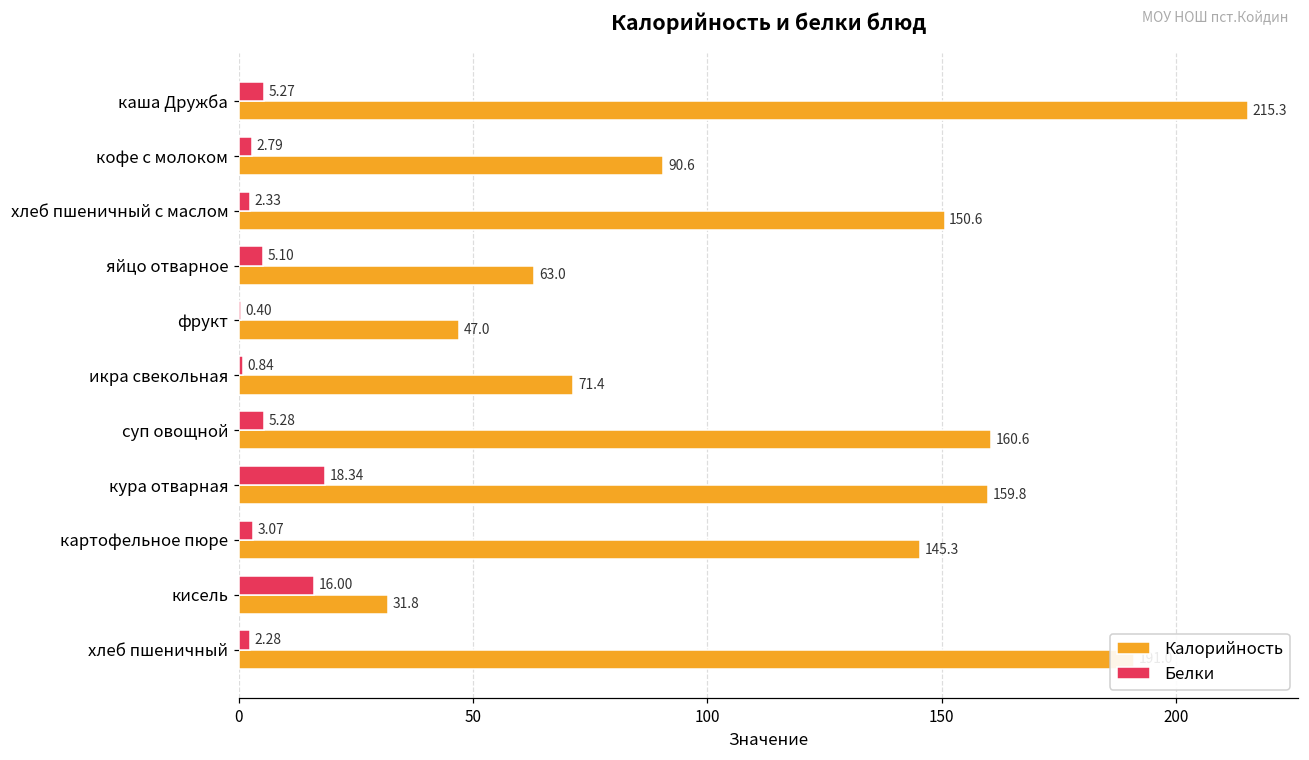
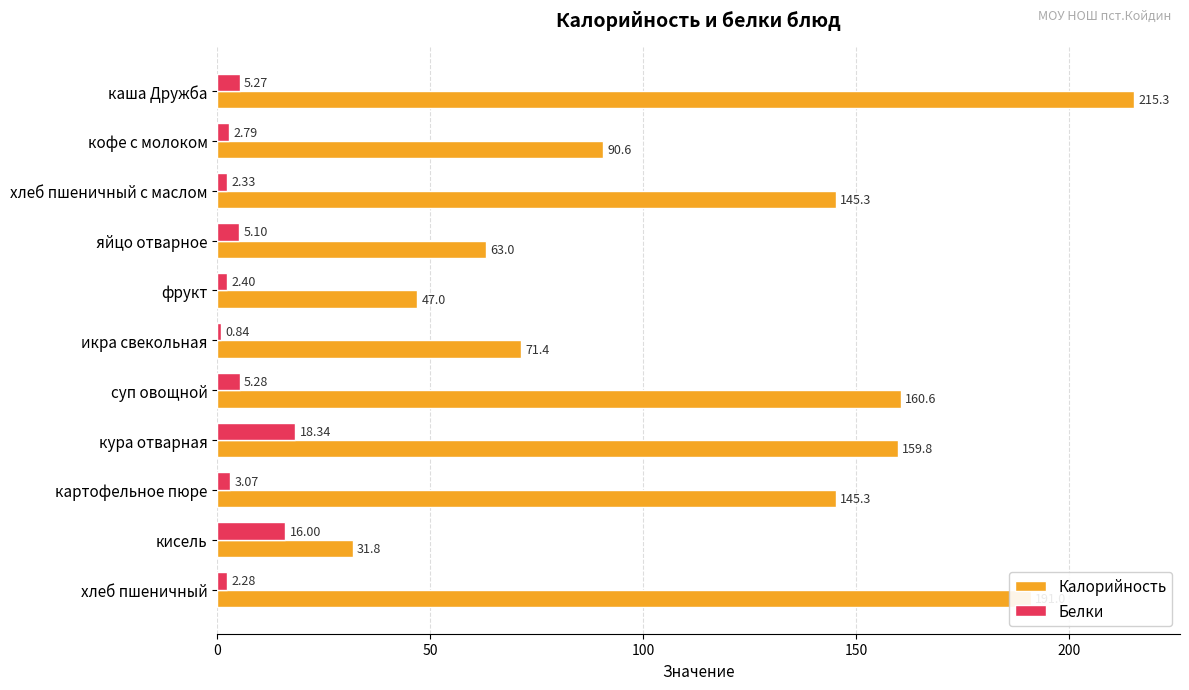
  {
    "Калорийность": {
      "каша Дружба": 215.3,
      "кофе с молоком": 90.6,
-     "хлеб пшеничный с маслом": 150.6,
+     "хлеб пшеничный с маслом": 145.3,
      "яйцо отварное": 63.0,
      "фрукт": 47.0,
      "икра свекольная": 71.4,
      "суп овощной": 160.6,
      "кура отварная": 159.8,
      "картофельное пюре": 145.3,
      "кисель": 31.8
    },
    "Белки": {
      "каша Дружба": 5.27,
      "кофе с молоком": 2.79,
      "хлеб пшеничный с маслом": 2.33,
      "яйцо отварное": 5.10,
-     "фрукт": 0.40,
+     "фрукт": 2.40,
      "икра свекольная": 0.84,
      "суп овощной": 5.28,
      "кура отварная": 18.34,
      "картофельное пюре": 3.07,
      "кисель": 16.00,
      "хлеб пшеничный": 2.28
    }
  }
